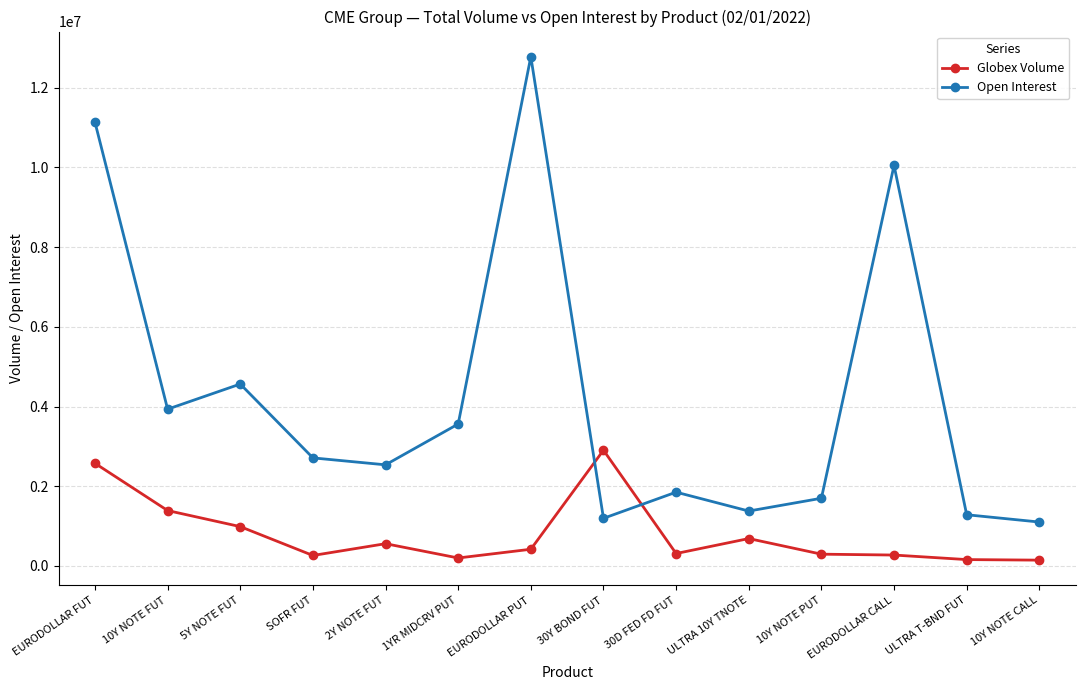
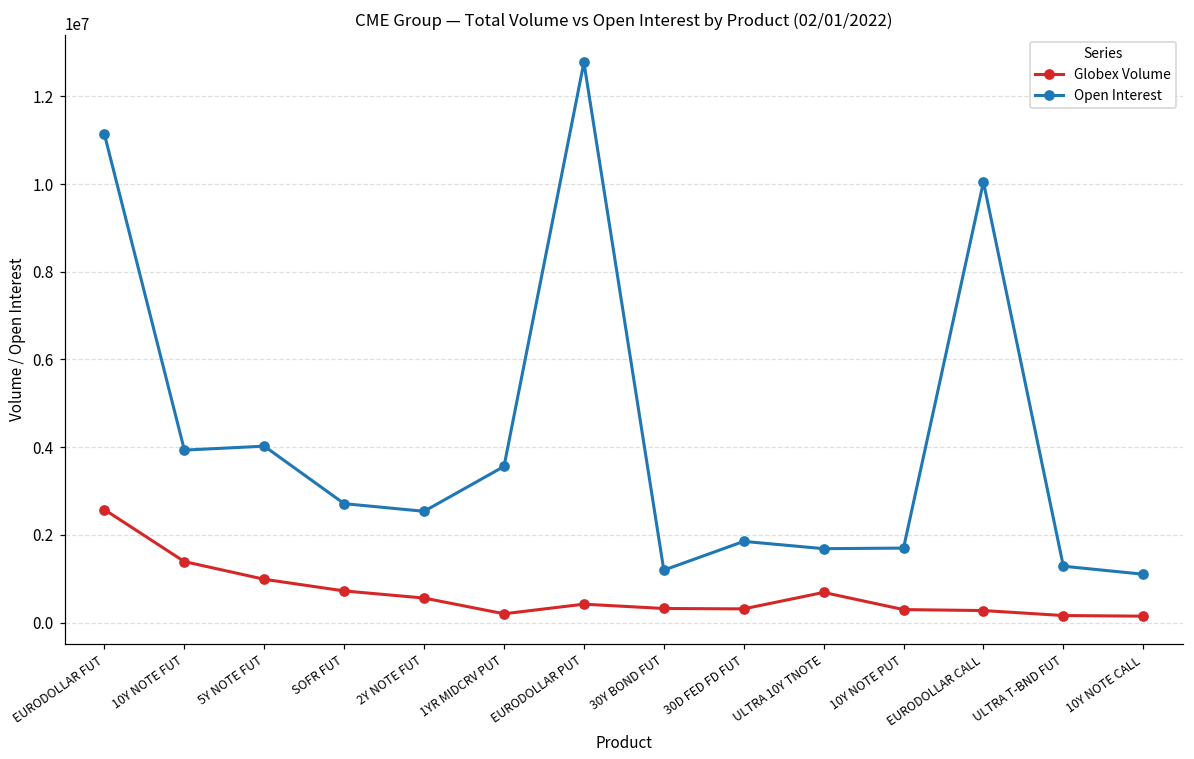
  {
    "Globex Volume": {
      "EURODOLLAR FUT": 2600000,
      "10Y NOTE FUT": 1400000,
      "5Y NOTE FUT": 1000000,
-     "SOFR FUT": 300000,
+     "SOFR FUT": 700000,
      "2Y NOTE FUT": 600000,
      "1YR MIDCRV PUT": 200000,
      "EURODOLLAR PUT": 400000,
-     "30Y BOND FUT": 2900000,
+     "30Y BOND FUT": 300000,
      "30D FED FD FUT": 300000,
      "ULTRA 10Y TNOTE": 700000,
      "10Y NOTE PUT": 300000,
      "EURODOLLAR CALL": 300000,
      "ULTRA T-BND FUT": 200000,
      "10Y NOTE CALL": 100000
    },
    "Open Interest": {
      "EURODOLLAR FUT": 11100000,
      "10Y NOTE FUT": 3900000,
-     "5Y NOTE FUT": 4600000,
+     "5Y NOTE FUT": 4000000,
      "SOFR FUT": 2700000,
      "2Y NOTE FUT": 2500000,
      "1YR MIDCRV PUT": 3600000,
      "EURODOLLAR PUT": 12800000,
      "30Y BOND FUT": 1200000,
      "30D FED FD FUT": 1900000,
-     "ULTRA 10Y TNOTE": 1400000,
+     "ULTRA 10Y TNOTE": 1700000,
      "10Y NOTE PUT": 1700000,
      "EURODOLLAR CALL": 10000000,
      "ULTRA T-BND FUT": 1300000,
      "10Y NOTE CALL": 1100000
    }
  }
